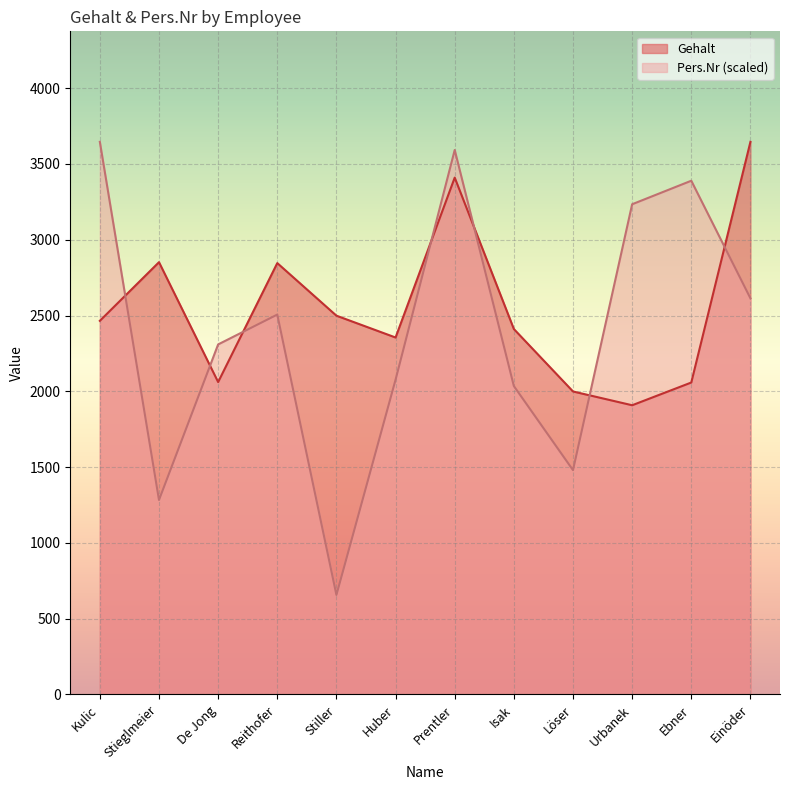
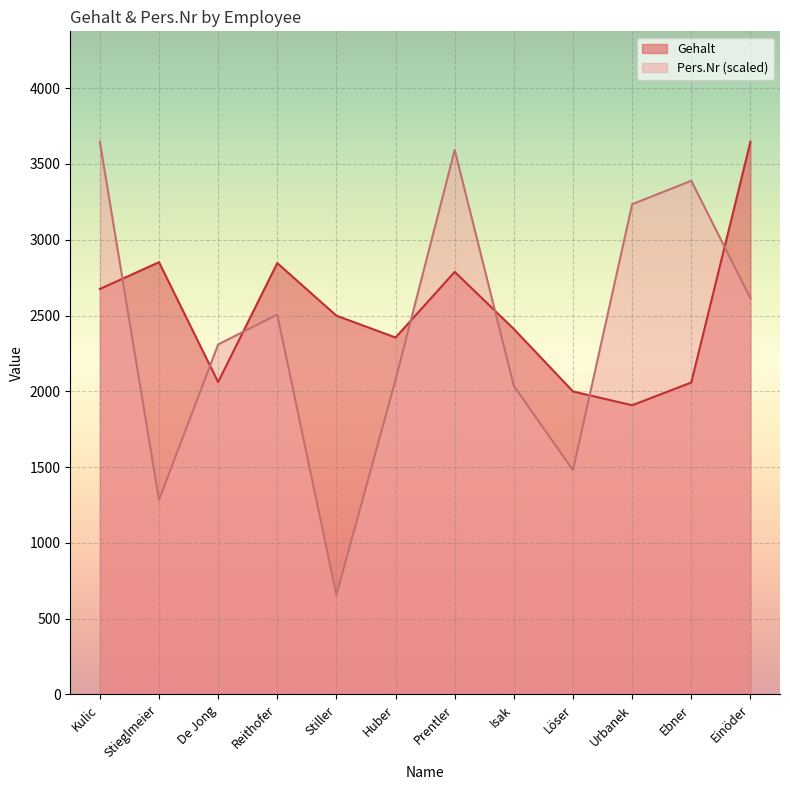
  {
    "Gehalt": {
-     "Kulic": 2470,
+     "Kulic": 2680,
      "Stieglmeier": 2850,
      "De Jong": 2060,
      "Reithofer": 2850,
      "Stiller": 2500,
      "Huber": 2360,
-     "Prentler": 3410,
+     "Prentler": 2790,
      "Isak": 2410,
      "Löser": 2000,
      "Urbanek": 1910,
      "Ebner": 2060,
      "Einöder": 3650
    },
    "Pers.Nr (scaled)": {
      "Kulic": 3650,
      "Stieglmeier": 1280,
      "De Jong": 2310,
      "Reithofer": 2510,
      "Stiller": 660,
      "Huber": 2080,
      "Prentler": 3590,
      "Isak": 2030,
      "Löser": 1480,
      "Urbanek": 3230,
      "Ebner": 3390,
      "Einöder": 2610
    }
  }
